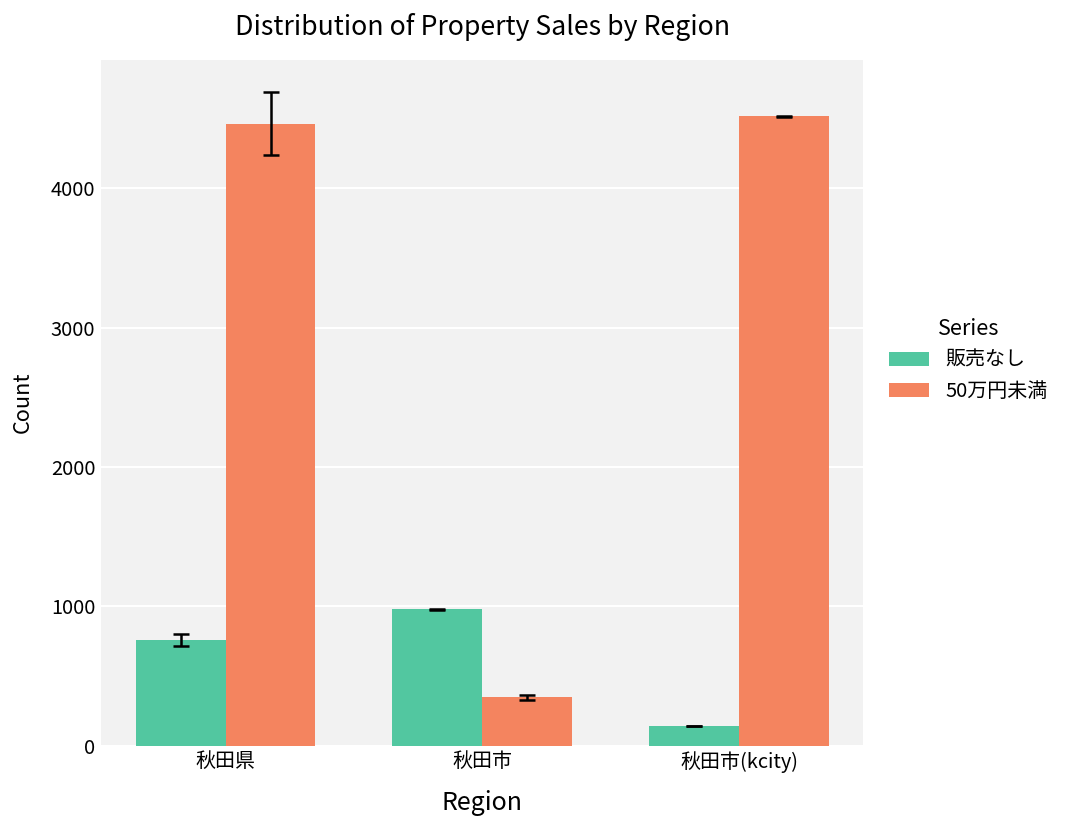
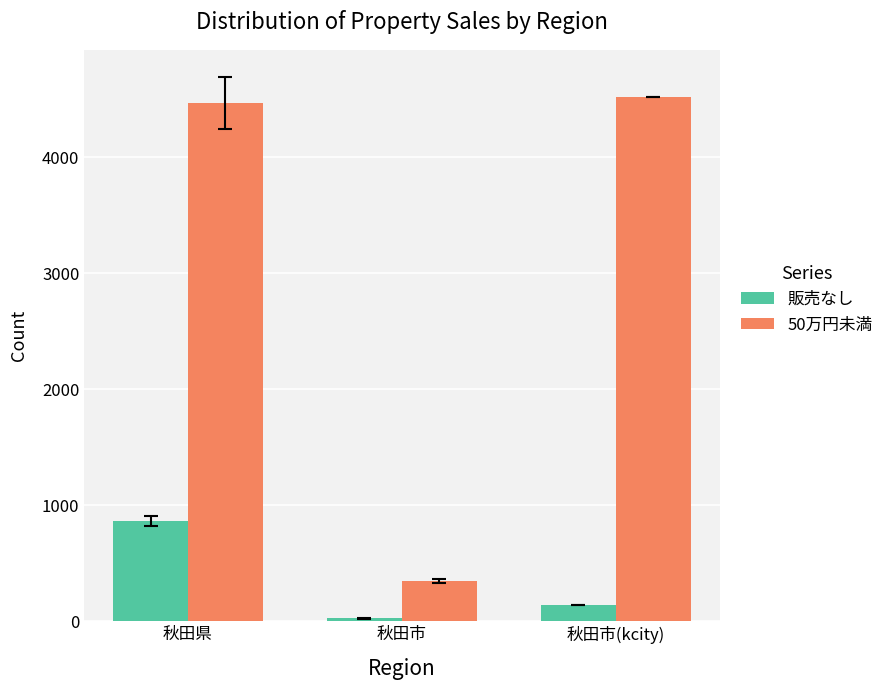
  {
    "販売なし": {
-     "秋田県": 760,
-     "秋田市": 980,
+     "秋田県": 860,
+     "秋田市": 30,
      "秋田市(kcity)": 140
    },
    "50万円未満": {
      "秋田県": 4470,
      "秋田市": 350,
      "秋田市(kcity)": 4520
    }
  }
